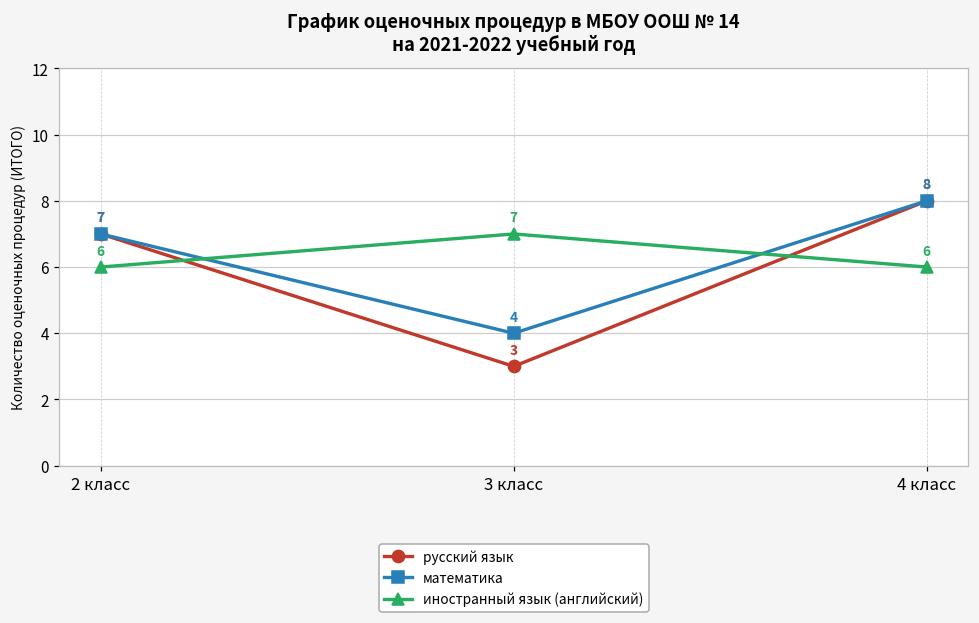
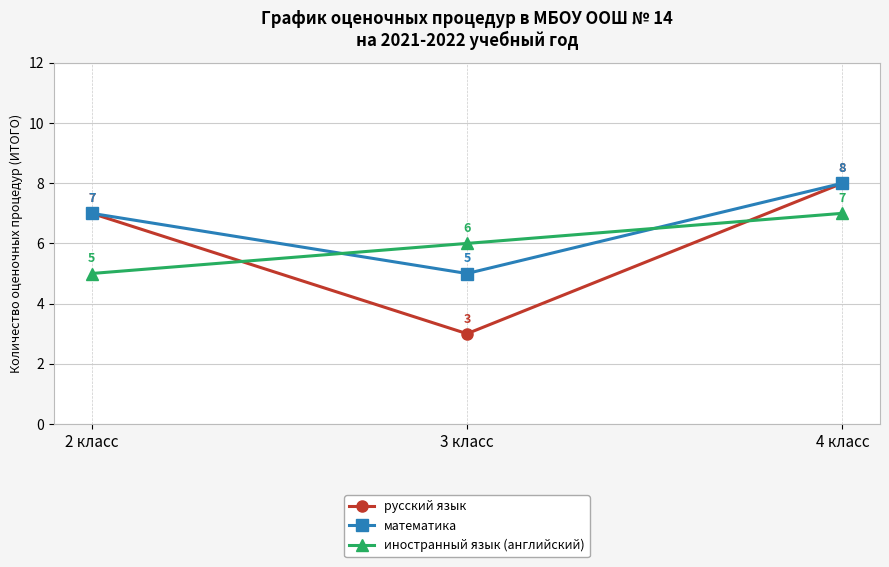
  {
    "русский язык": {
      "3 класс": 3
    },
    "математика": {
-     "3 класс": 4
+     "3 класс": 5
    },
    "иностранный язык (английский)": {
-     "2 класс": 6,
-     "3 класс": 7,
-     "4 класс": 6
+     "2 класс": 5,
+     "3 класс": 6,
+     "4 класс": 7
    }
  }
